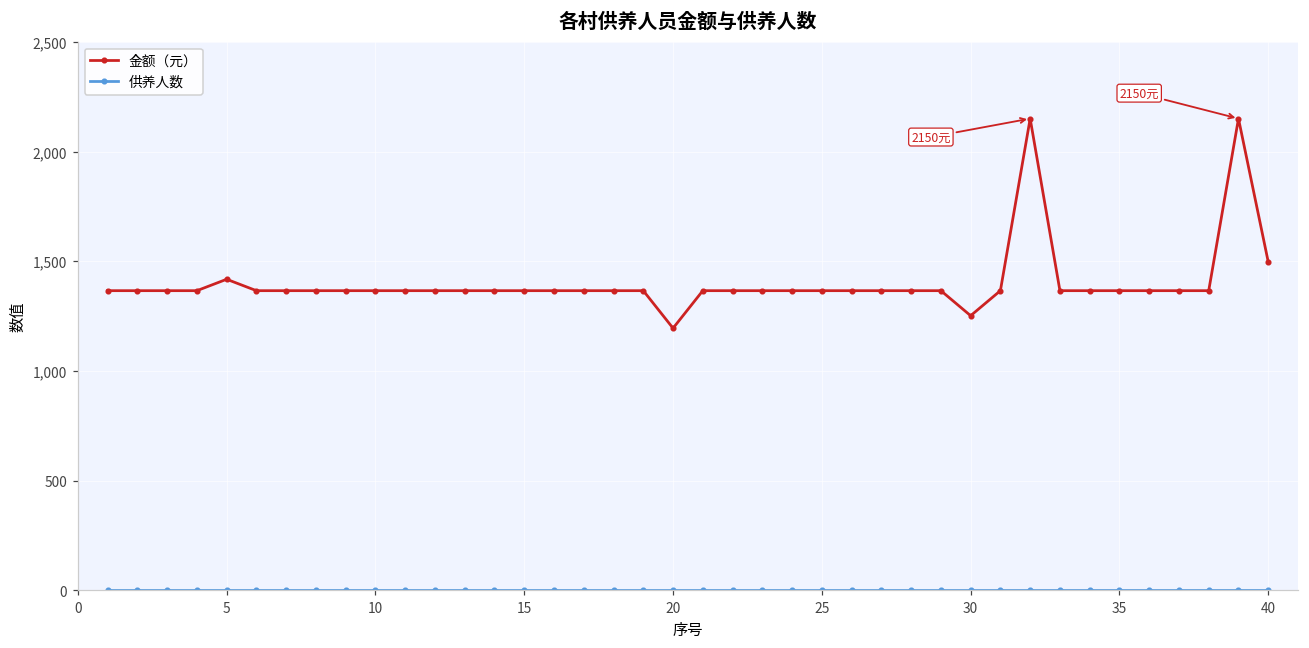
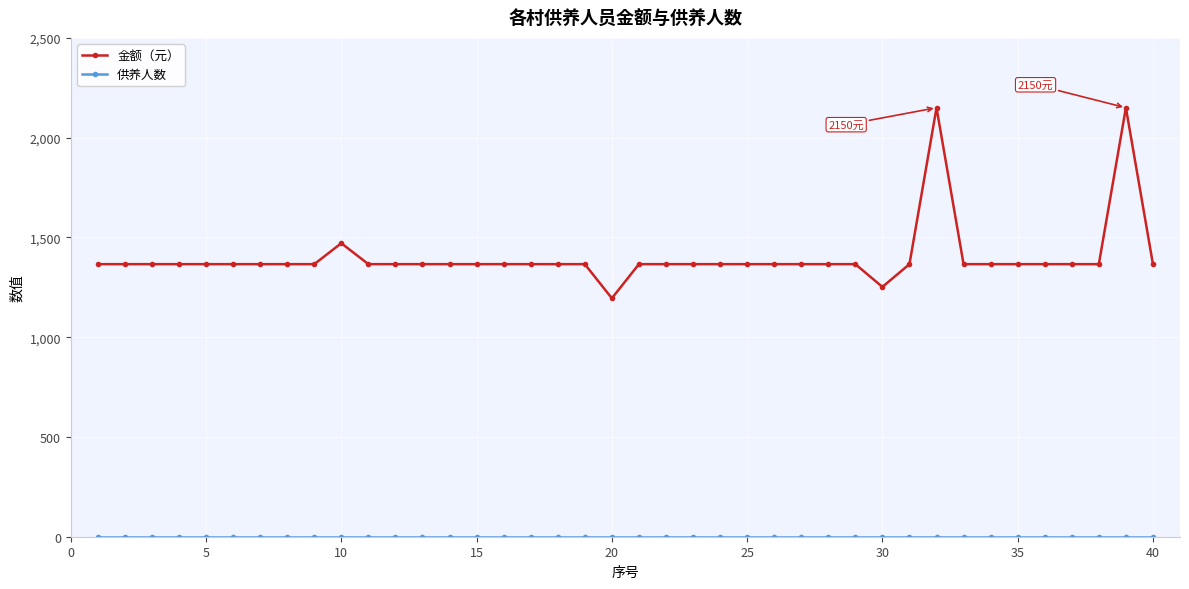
  {
    "金额（元）": {
-     "5": "1,420",
-     "10": "1,370",
+     "5": "1,370",
+     "10": "1,470",
      "15": "1,370",
      "20": "1,200",
      "25": "1,370",
      "30": "1,250",
      "35": "1,370",
-     "40": "1,500"
+     "40": "1,370"
    },
    "供养人数": {
      "5": "0",
      "10": "0",
      "15": "0",
      "20": "0",
      "25": "0",
      "30": "0",
      "35": "0",
      "40": "0"
    }
  }
